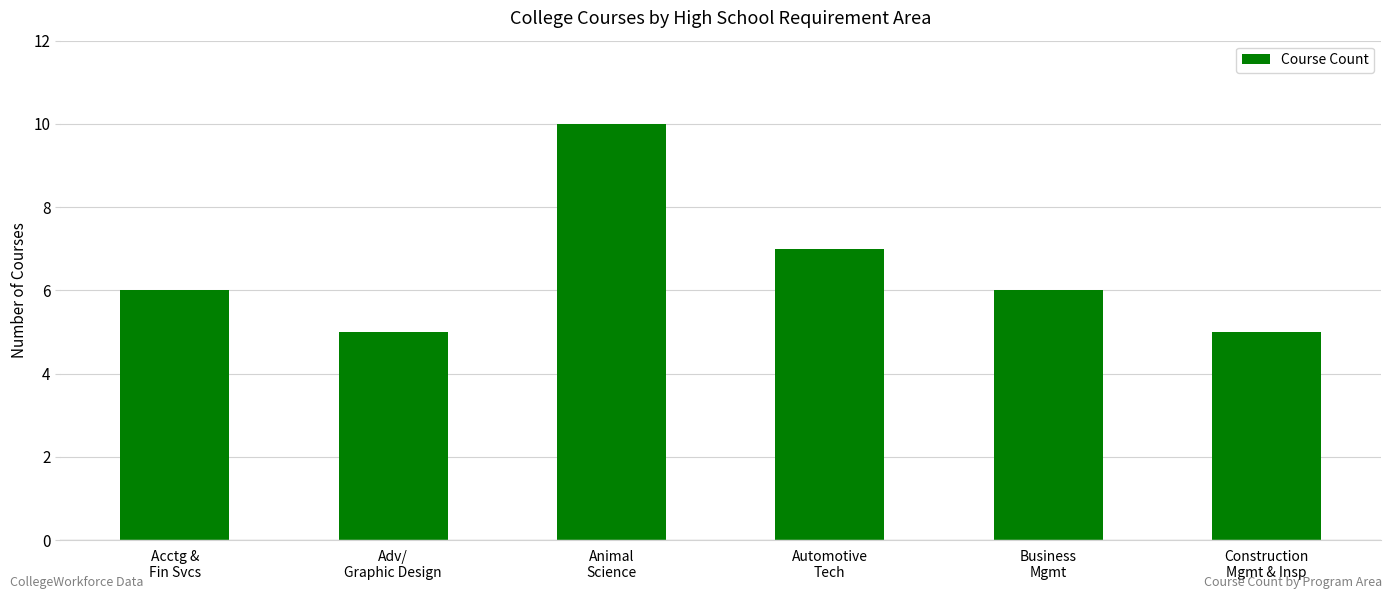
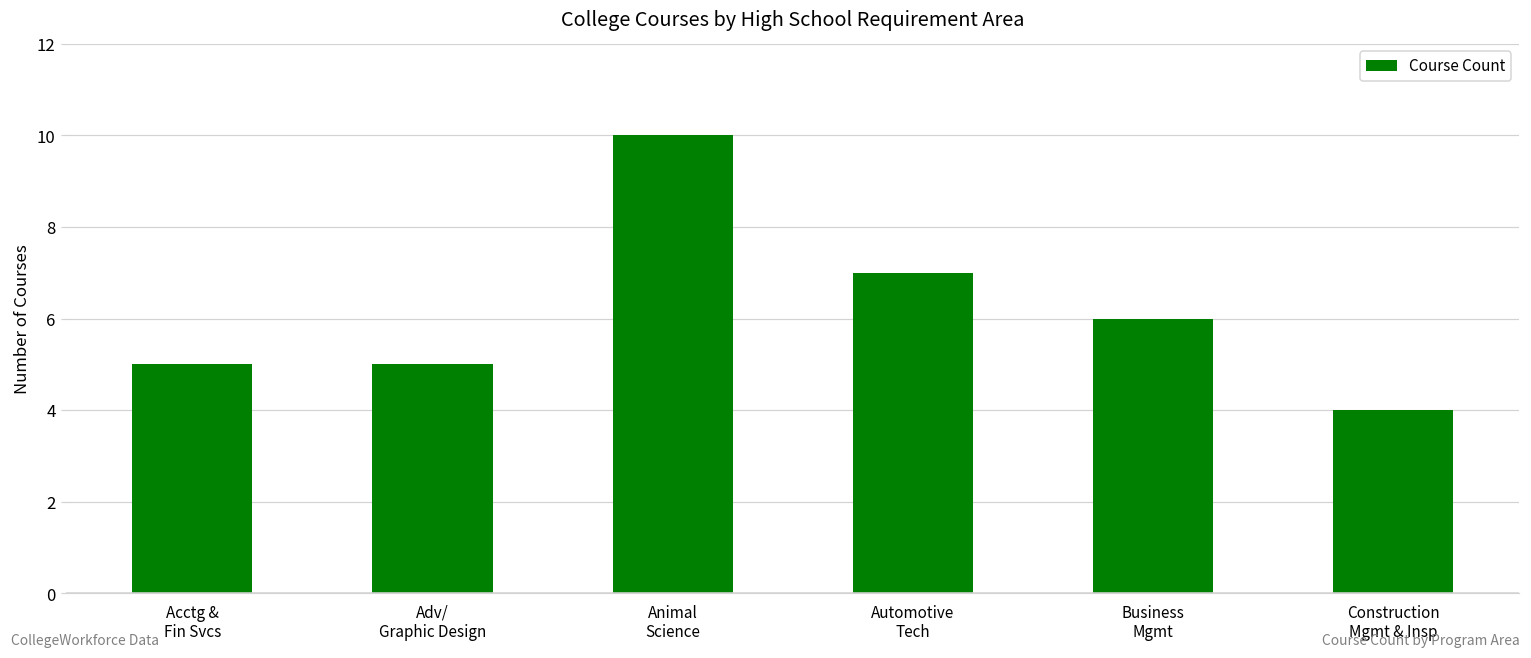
  {
-   "Acctg & Fin Svcs": 6,
+   "Acctg & Fin Svcs": 5,
    "Adv/ Graphic Design": 5,
    "Animal Science": 10,
    "Automotive Tech": 7,
    "Business Mgmt": 6,
-   "Construction Mgmt & Insp": 5
+   "Construction Mgmt & Insp": 4
  }
